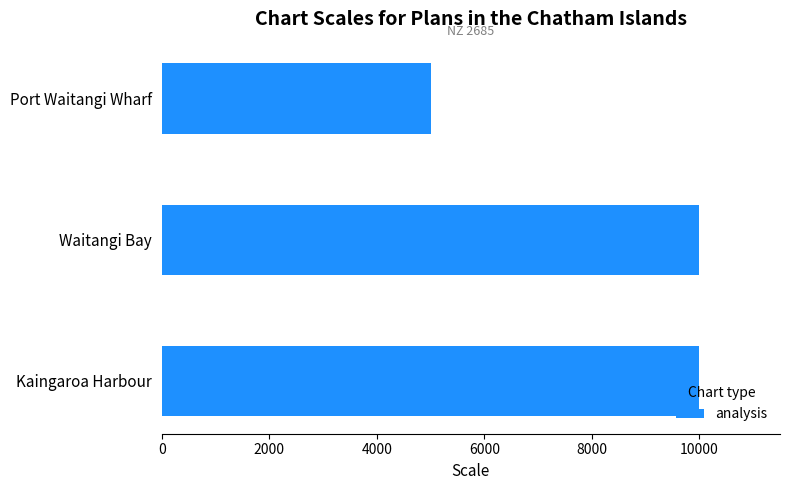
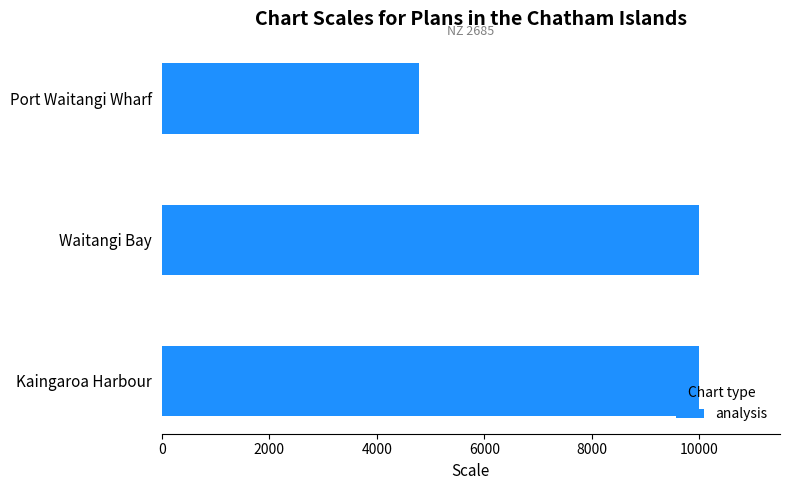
  {
-   "Port Waitangi Wharf": 5000,
+   "Port Waitangi Wharf": 4800,
    "Waitangi Bay": 10000,
    "Kaingaroa Harbour": 10000
  }
